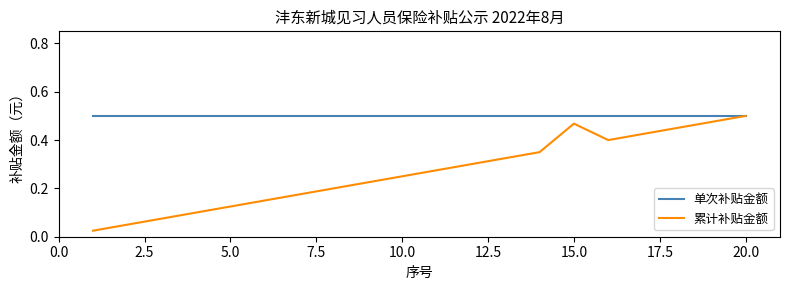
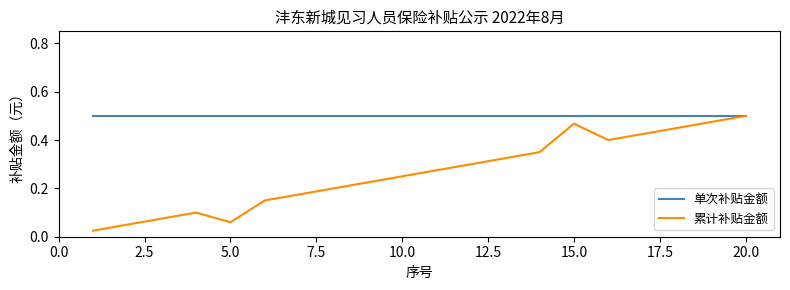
  {
    "单次补贴金额": {
      "5.0": 0.50,
      "10.0": 0.50,
      "15.0": 0.50
    },
    "累计补贴金额": {
-     "5.0": 0.13,
+     "5.0": 0.06,
      "10.0": 0.25,
      "15.0": 0.47
    }
  }
